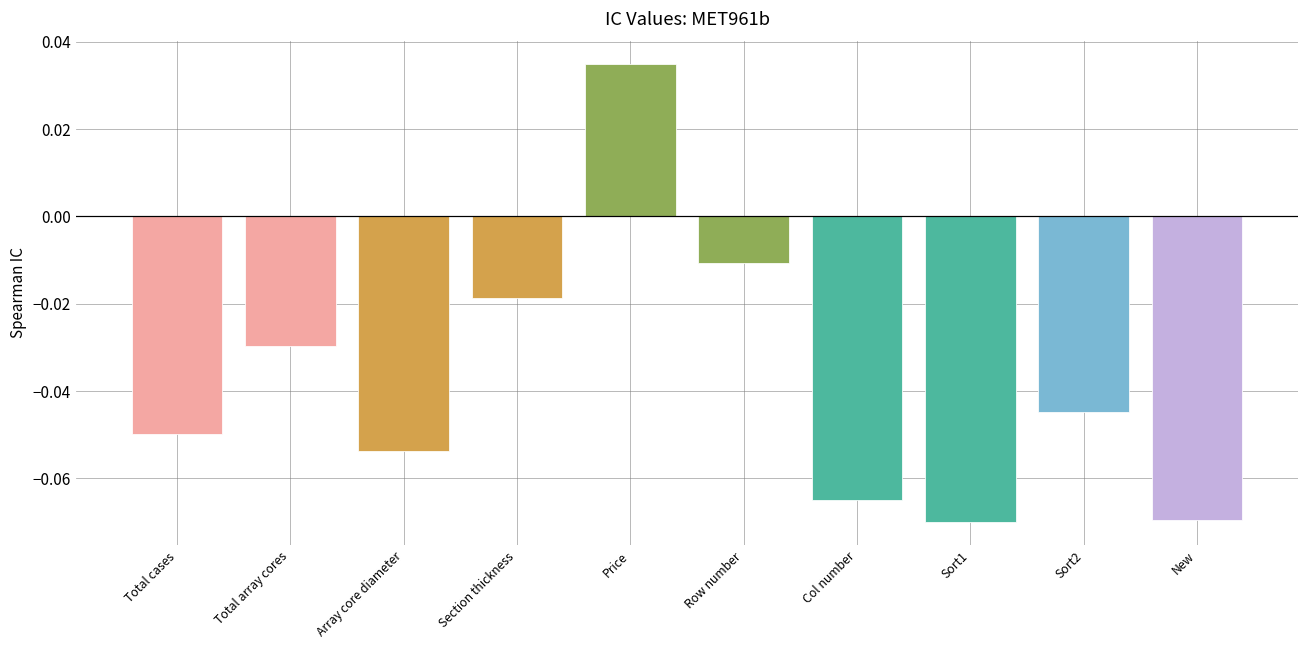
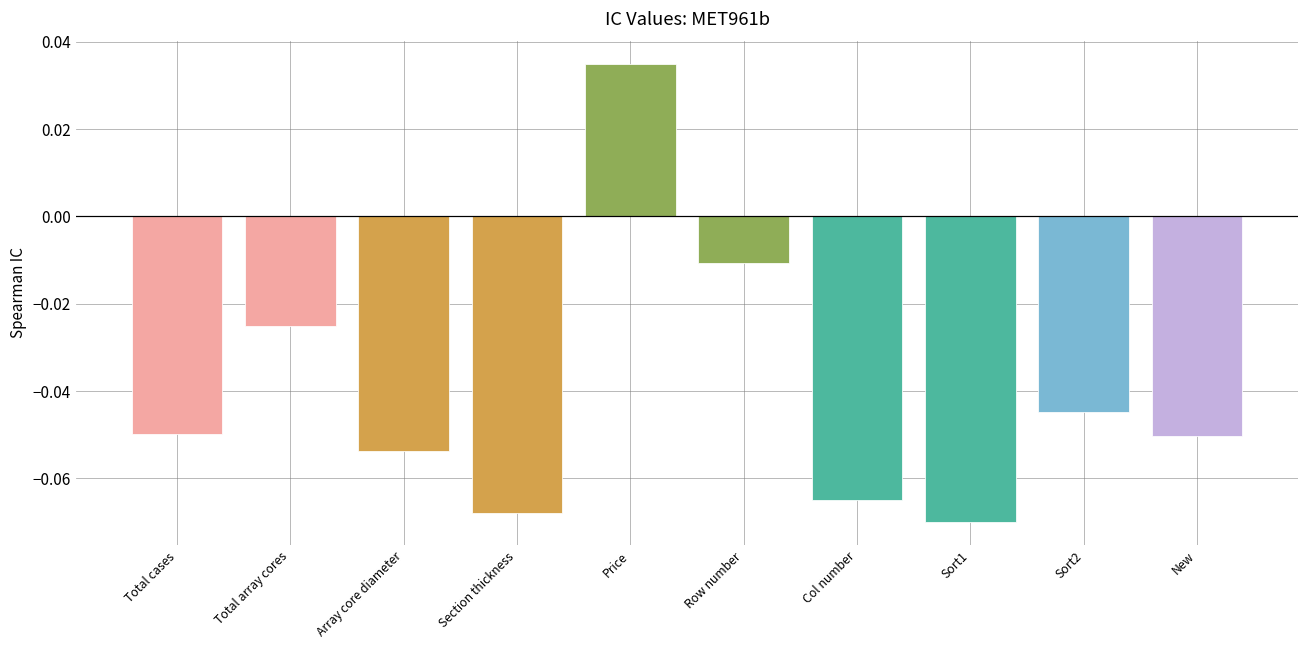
  {
    "Total cases": -0.050,
-   "Total array cores": -0.030,
+   "Total array cores": -0.025,
    "Array core diameter": -0.054,
-   "Section thickness": -0.019,
+   "Section thickness": -0.068,
    "Price": 0.035,
    "Row number": -0.011,
    "Col number": -0.065,
    "Sort1": -0.070,
    "Sort2": -0.045,
-   "New": -0.070
+   "New": -0.050
  }
